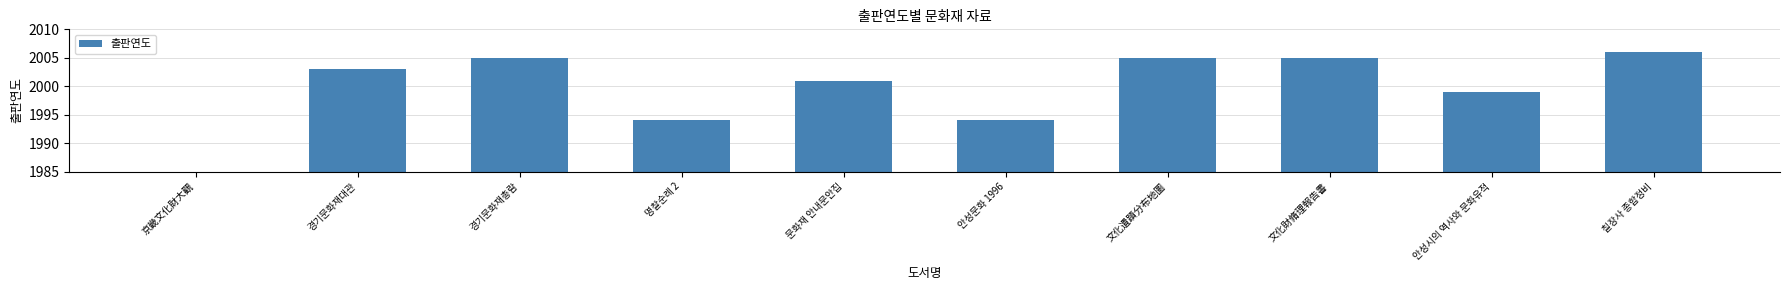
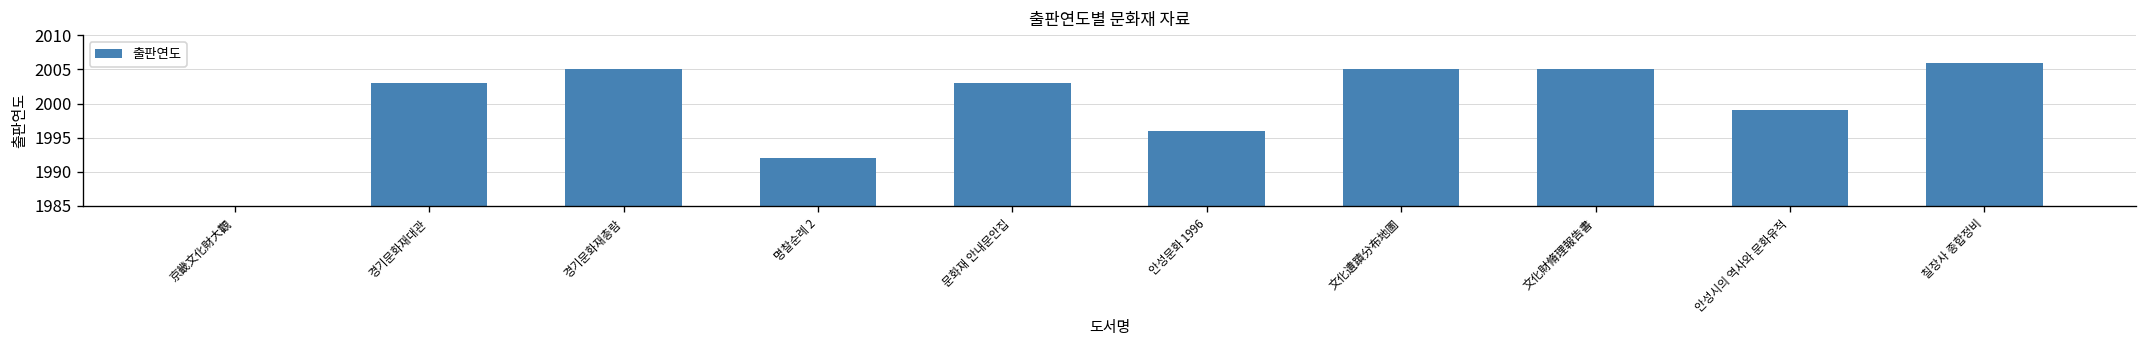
  {
    "京畿文化財大觀": 1985,
    "경기문화재대관": 2003,
    "경기문화재총람": 2005,
-   "명찰순례 2": 1994,
-   "문화재 안내문안집": 2001,
-   "안성문화 1996": 1994,
+   "명찰순례 2": 1992,
+   "문화재 안내문안집": 2003,
+   "안성문화 1996": 1996,
    "文化遺蹟分布地圖": 2005,
    "文化財脩理報告書": 2005,
    "안성시의 역사와 문화유적": 1999,
    "칠장사 종합정비": 2006
  }
